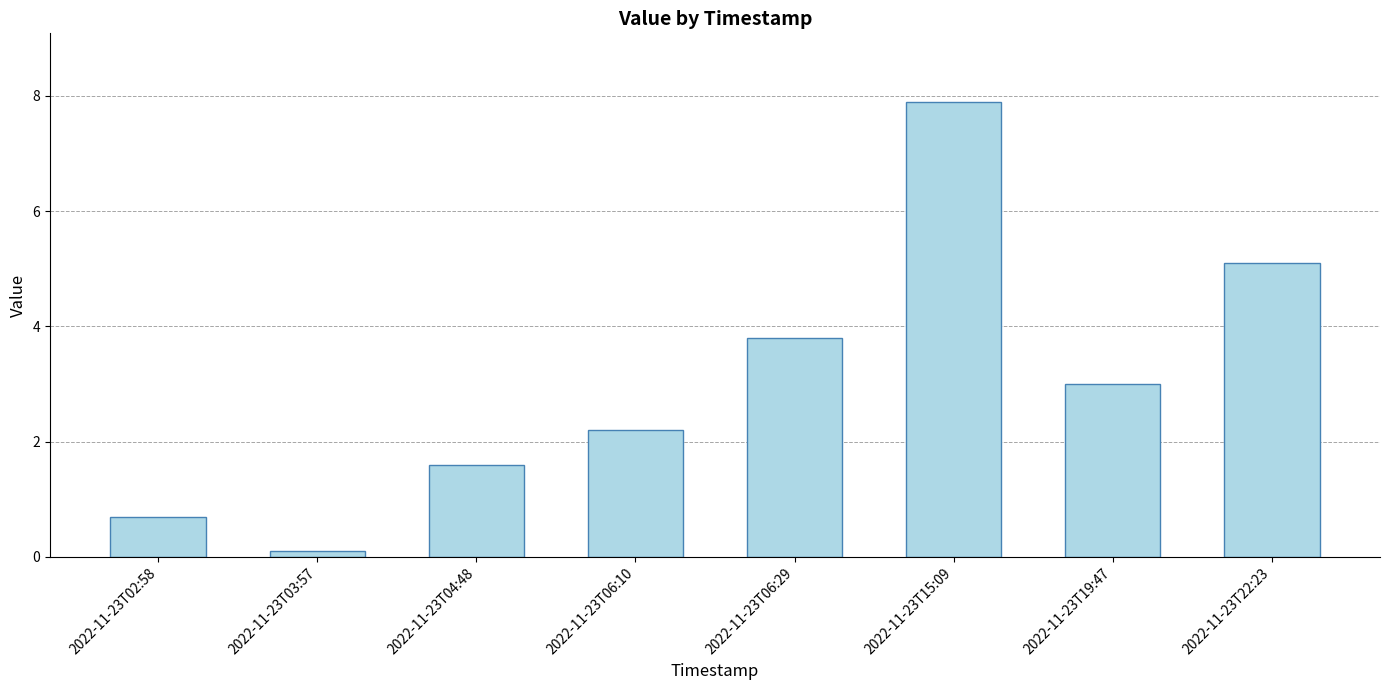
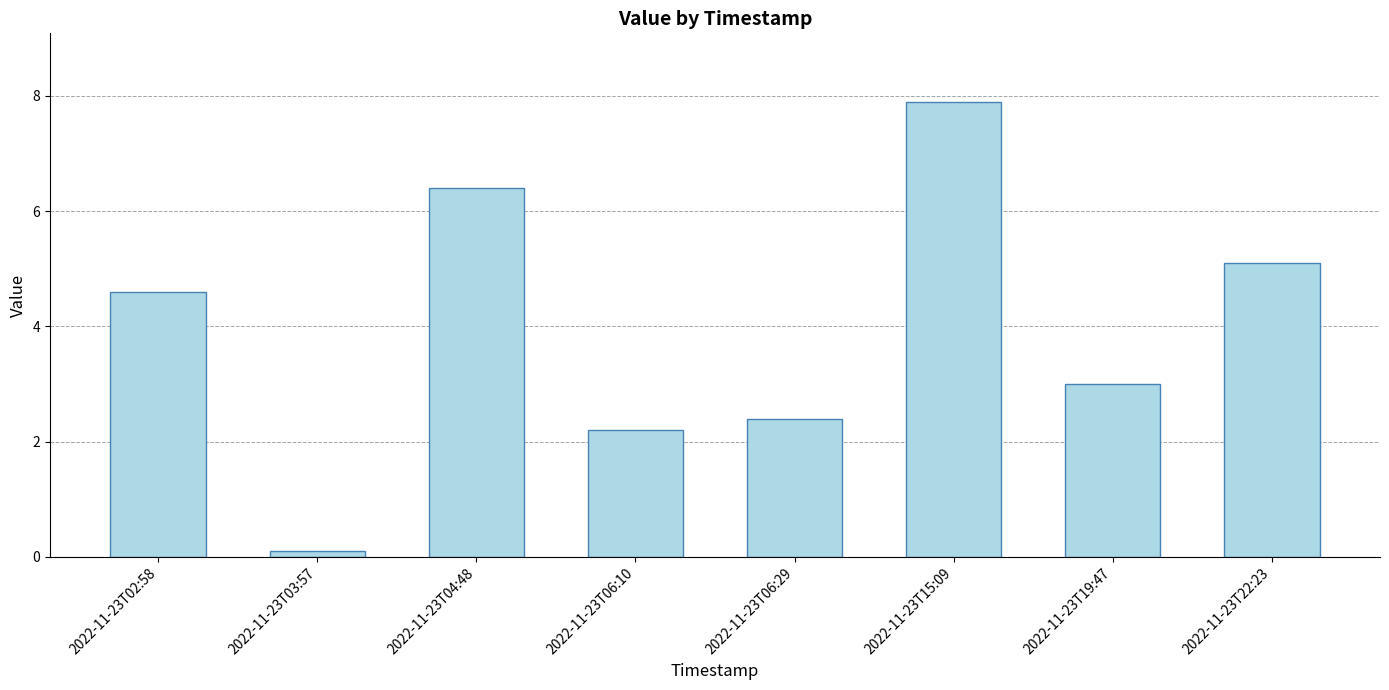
  {
-   "2022-11-23T02:58": 0.7,
+   "2022-11-23T02:58": 4.6,
    "2022-11-23T03:57": 0.1,
-   "2022-11-23T04:48": 1.6,
+   "2022-11-23T04:48": 6.4,
    "2022-11-23T06:10": 2.2,
-   "2022-11-23T06:29": 3.8,
+   "2022-11-23T06:29": 2.4,
    "2022-11-23T15:09": 7.9,
    "2022-11-23T19:47": 3.0,
    "2022-11-23T22:23": 5.1
  }
